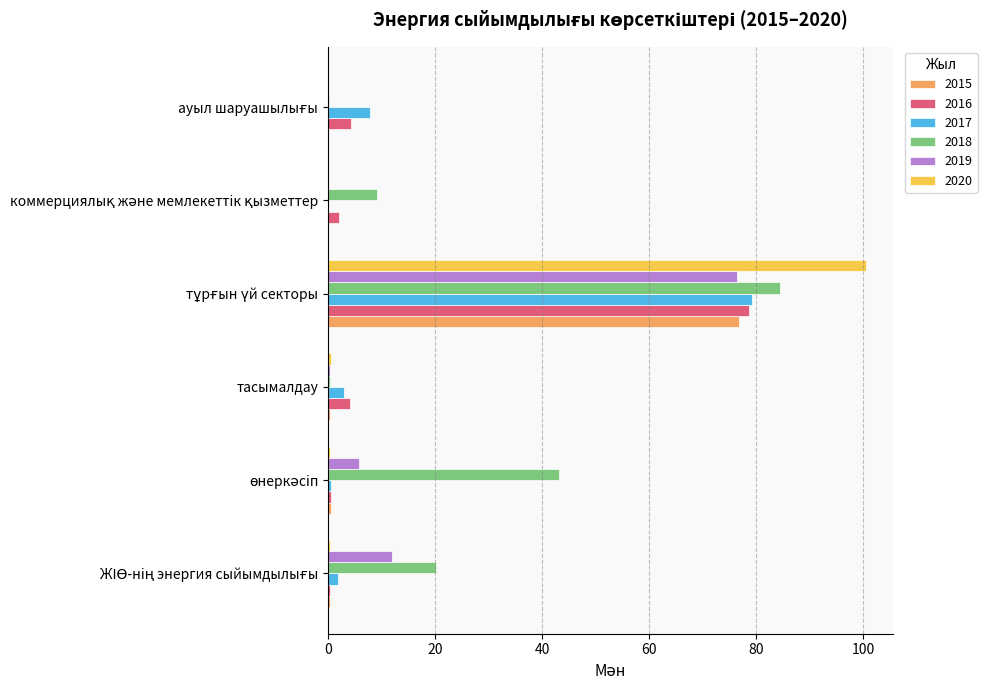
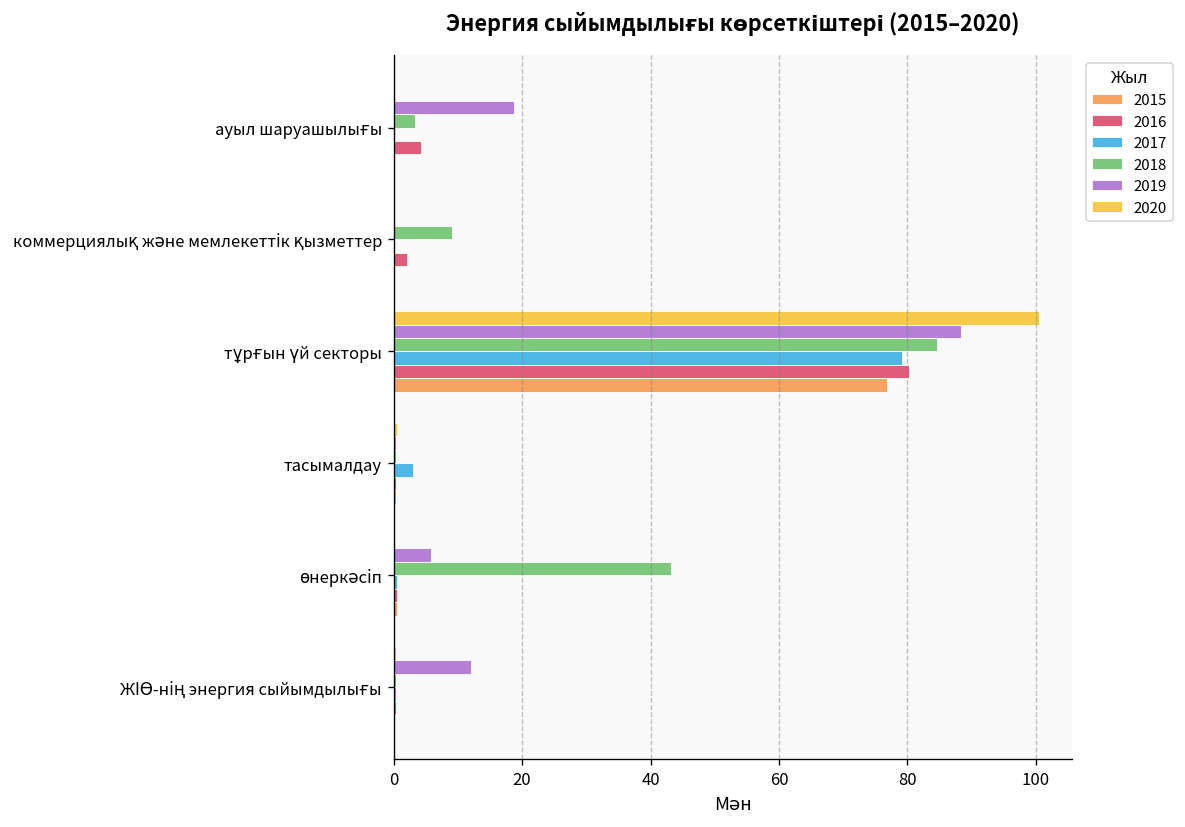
  {
    "2016": {
      "ауыл шаруашылығы": 4,
      "коммерциялық және мемлекеттік қызметтер": 2,
-     "тұрғын үй секторы": 79,
-     "тасымалдау": 4,
+     "тұрғын үй секторы": 80,
+     "тасымалдау": 0,
      "өнеркәсіп": 1
    },
    "2017": {
-     "ауыл шаруашылығы": 8,
+     "ауыл шаруашылығы": 0,
      "тұрғын үй секторы": 79,
      "тасымалдау": 3,
      "өнеркәсіп": 0,
-     "ЖІӨ-нің энергия сыйымдылығы": 2
+     "ЖІӨ-нің энергия сыйымдылығы": 0
    },
    "2018": {
-     "ауыл шаруашылығы": 0,
+     "ауыл шаруашылығы": 3,
      "коммерциялық және мемлекеттік қызметтер": 9,
      "тұрғын үй секторы": 85,
      "өнеркәсіп": 43,
-     "ЖІӨ-нің энергия сыйымдылығы": 20
+     "ЖІӨ-нің энергия сыйымдылығы": 0
    },
    "2019": {
-     "ауыл шаруашылығы": 0,
-     "тұрғын үй секторы": 76,
+     "ауыл шаруашылығы": 19,
+     "тұрғын үй секторы": 88,
      "өнеркәсіп": 6,
      "ЖІӨ-нің энергия сыйымдылығы": 12
    }
  }
